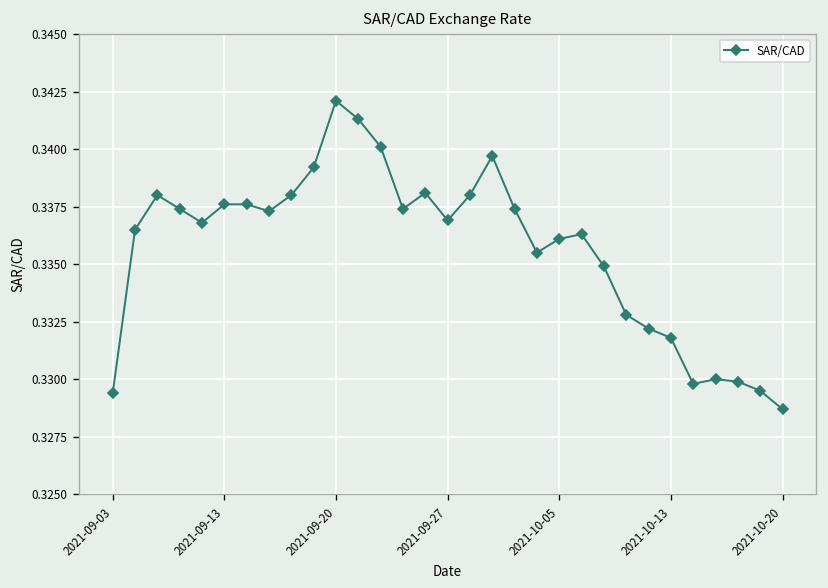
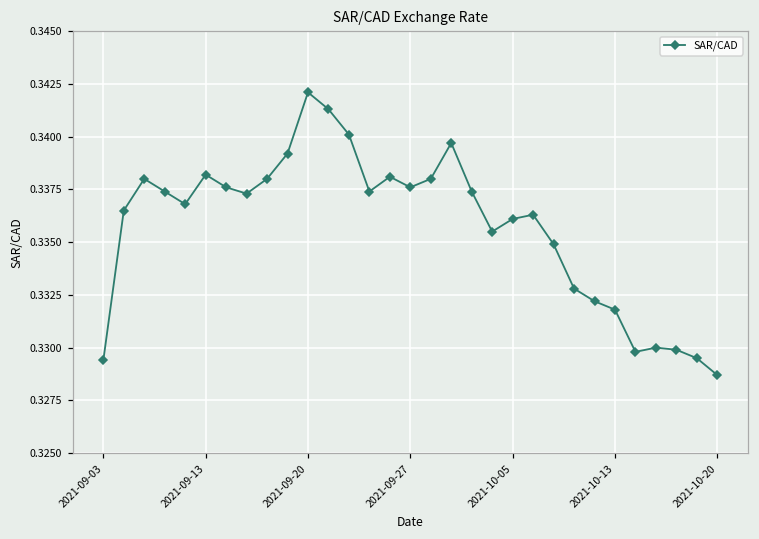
  {
    "2021-09-03": 0.3294,
-   "2021-09-13": 0.3376,
+   "2021-09-13": 0.3382,
    "2021-09-20": 0.3421,
-   "2021-09-27": 0.3369,
+   "2021-09-27": 0.3376,
    "2021-10-05": 0.3361,
    "2021-10-13": 0.3318,
    "2021-10-20": 0.3287
  }
